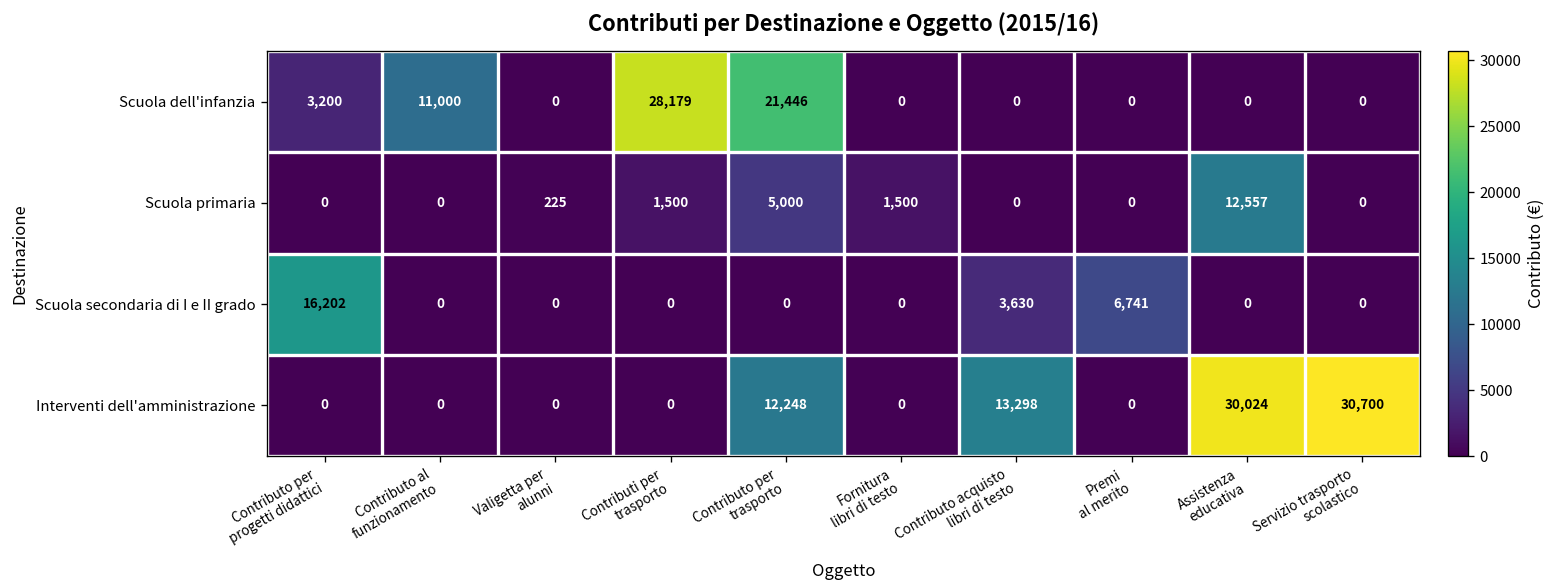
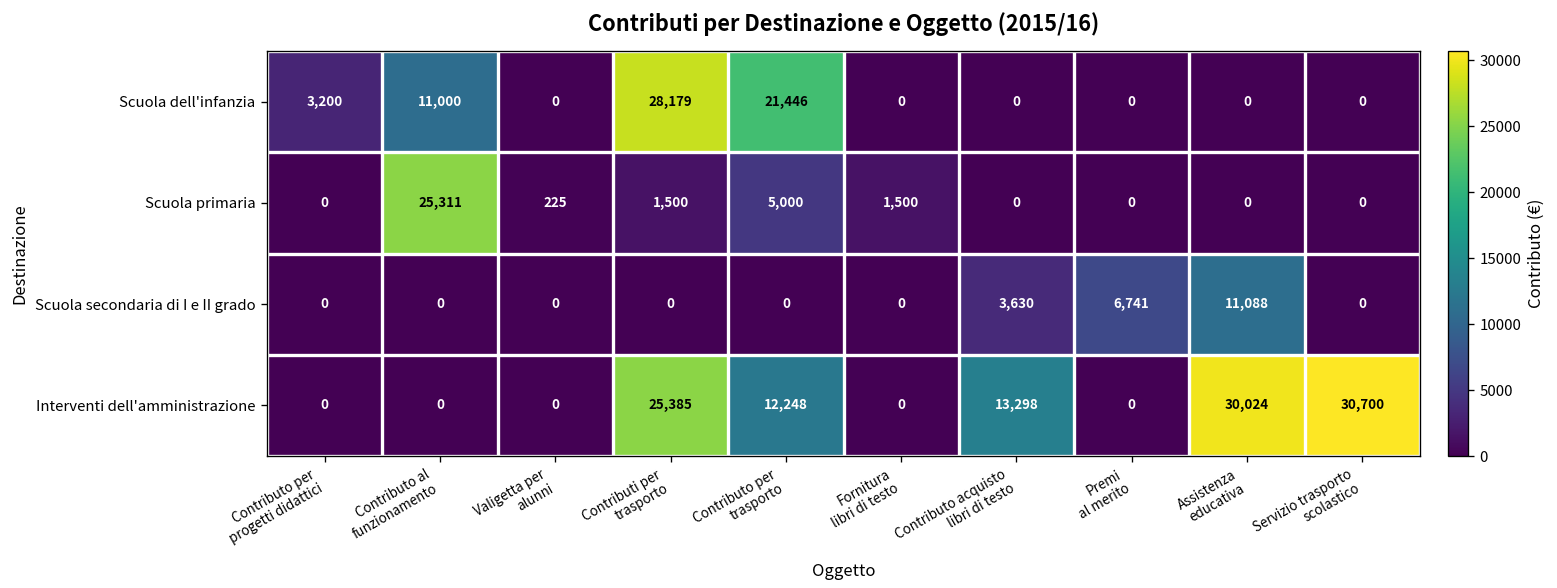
  {
    "Scuola dell'infanzia": {
      "Contributo per progetti didattici": "3,200",
      "Contributo al funzionamento": "11,000",
      "Valigetta per alunni": "0",
      "Contributi per trasporto": "28,179",
      "Contributo per trasporto": "21,446",
      "Fornitura libri di testo": "0",
      "Contributo acquisto libri di testo": "0",
      "Premi al merito": "0",
      "Assistenza educativa": "0",
      "Servizio trasporto scolastico": "0"
    },
    "Scuola primaria": {
      "Contributo per progetti didattici": "0",
-     "Contributo al funzionamento": "0",
+     "Contributo al funzionamento": "25,311",
      "Valigetta per alunni": "225",
      "Contributi per trasporto": "1,500",
      "Contributo per trasporto": "5,000",
      "Fornitura libri di testo": "1,500",
      "Contributo acquisto libri di testo": "0",
      "Premi al merito": "0",
-     "Assistenza educativa": "12,557",
+     "Assistenza educativa": "0",
      "Servizio trasporto scolastico": "0"
    },
    "Scuola secondaria di I e II grado": {
-     "Contributo per progetti didattici": "16,202",
+     "Contributo per progetti didattici": "0",
      "Contributo al funzionamento": "0",
      "Valigetta per alunni": "0",
      "Contributi per trasporto": "0",
      "Contributo per trasporto": "0",
      "Fornitura libri di testo": "0",
      "Contributo acquisto libri di testo": "3,630",
      "Premi al merito": "6,741",
-     "Assistenza educativa": "0",
+     "Assistenza educativa": "11,088",
      "Servizio trasporto scolastico": "0"
    },
    "Interventi dell'amministrazione": {
      "Contributo per progetti didattici": "0",
      "Contributo al funzionamento": "0",
      "Valigetta per alunni": "0",
-     "Contributi per trasporto": "0",
+     "Contributi per trasporto": "25,385",
      "Contributo per trasporto": "12,248",
      "Fornitura libri di testo": "0",
      "Contributo acquisto libri di testo": "13,298",
      "Premi al merito": "0",
      "Assistenza educativa": "30,024",
      "Servizio trasporto scolastico": "30,700"
    }
  }
